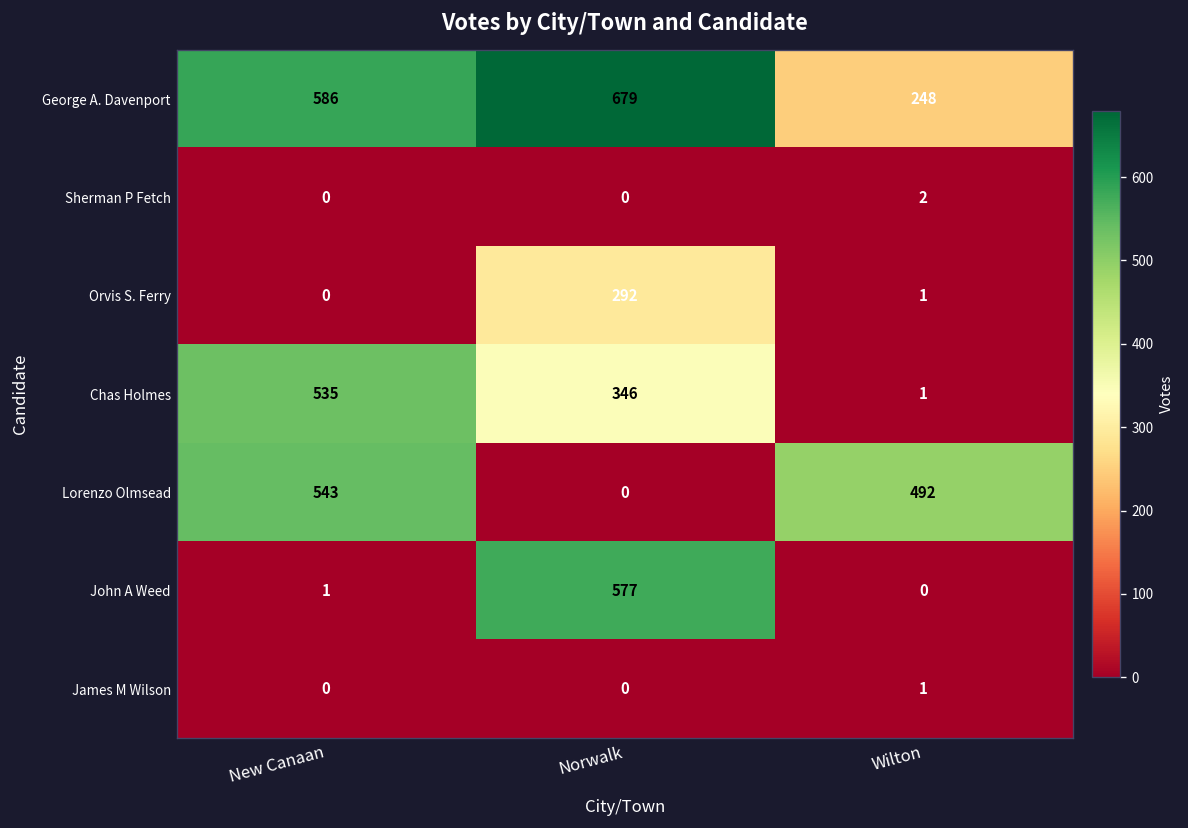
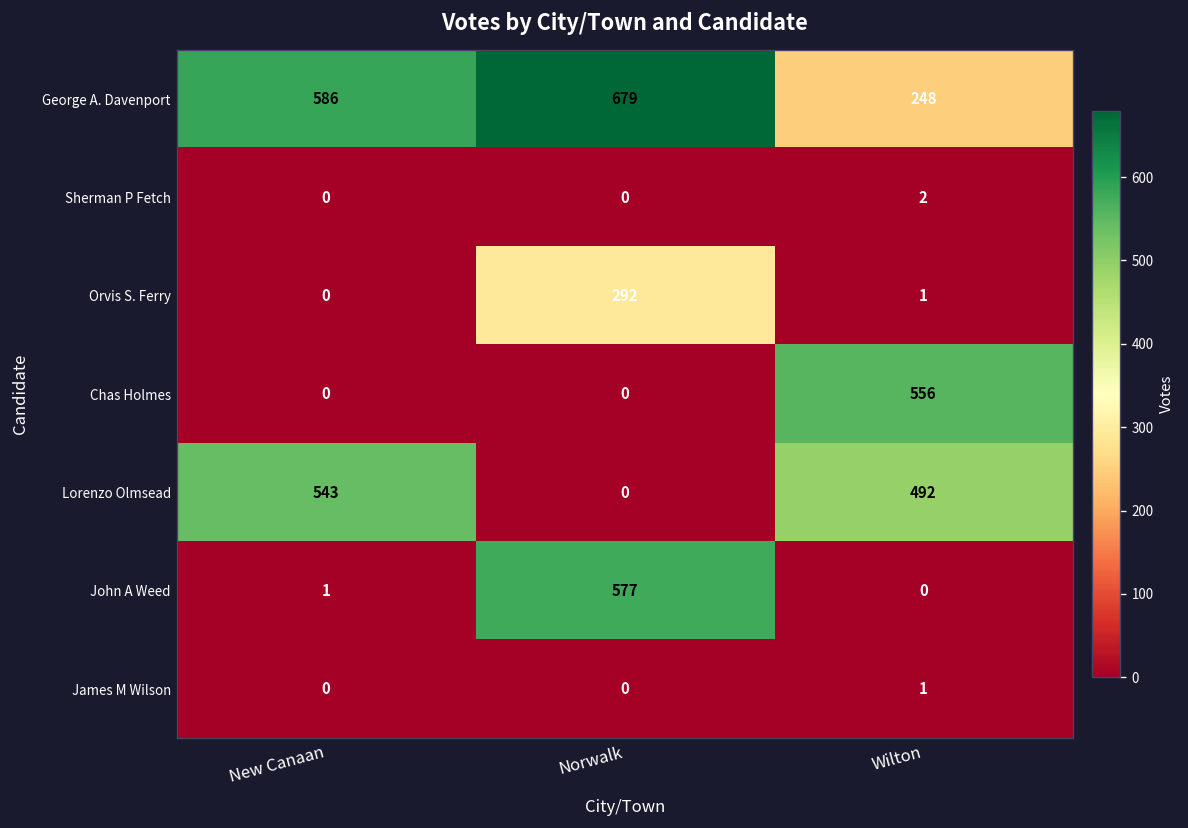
  {
    "George A. Davenport": {
      "New Canaan": 586,
      "Norwalk": 679,
      "Wilton": 248
    },
    "Sherman P Fetch": {
      "New Canaan": 0,
      "Norwalk": 0,
      "Wilton": 2
    },
    "Orvis S. Ferry": {
      "New Canaan": 0,
      "Norwalk": 292,
      "Wilton": 1
    },
    "Chas Holmes": {
-     "New Canaan": 535,
-     "Norwalk": 346,
-     "Wilton": 1
+     "New Canaan": 0,
+     "Norwalk": 0,
+     "Wilton": 556
    },
    "Lorenzo Olmsead": {
      "New Canaan": 543,
      "Norwalk": 0,
      "Wilton": 492
    },
    "John A Weed": {
      "New Canaan": 1,
      "Norwalk": 577,
      "Wilton": 0
    },
    "James M Wilson": {
      "New Canaan": 0,
      "Norwalk": 0,
      "Wilton": 1
    }
  }
